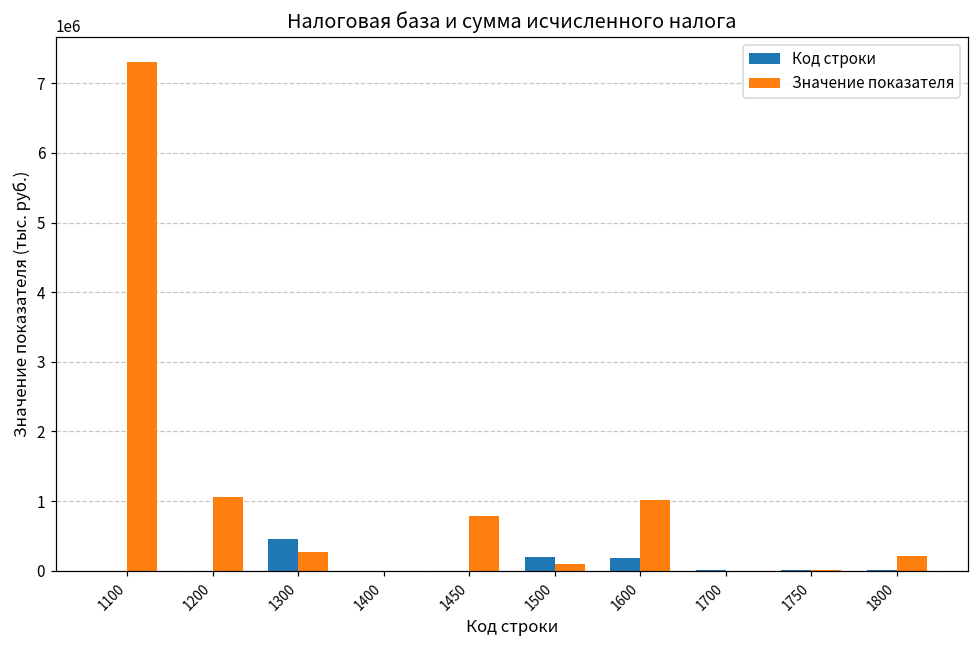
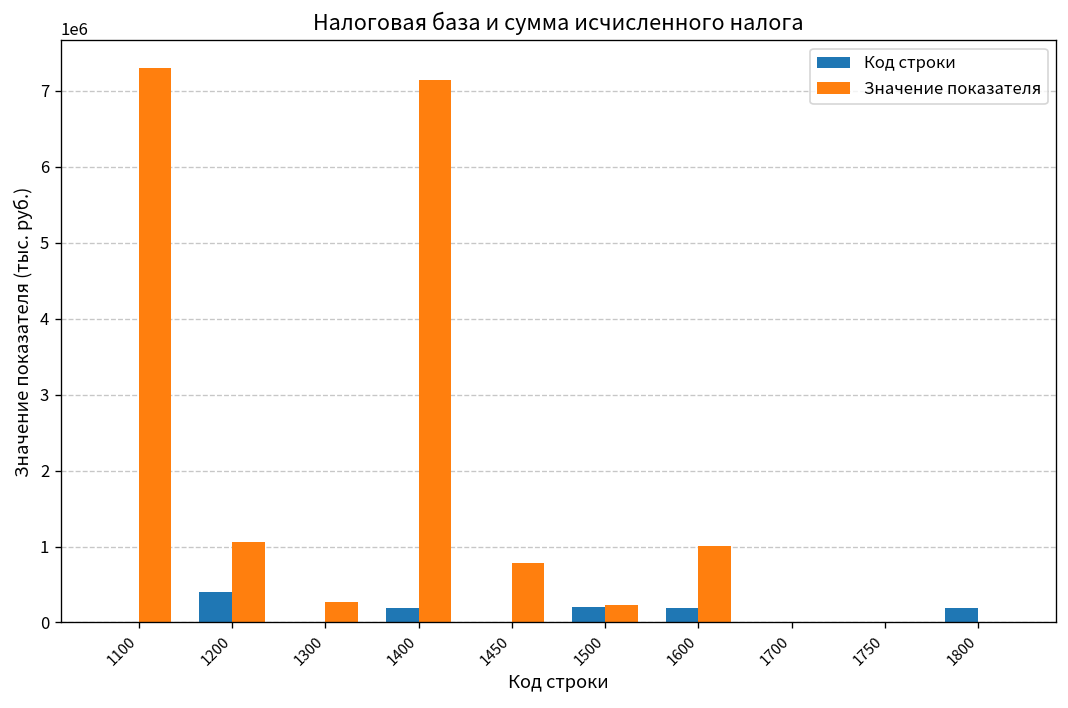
  {
    "Код строки": {
-     "1200": 0,
-     "1300": 500000,
-     "1400": 0,
+     "1200": 400000,
+     "1300": 0,
+     "1400": 200000,
      "1500": 200000,
      "1600": 200000,
-     "1800": 0
+     "1800": 200000
    },
    "Значение показателя": {
      "1100": 7300000,
      "1200": 1100000,
      "1300": 300000,
-     "1400": 0,
+     "1400": 7100000,
      "1450": 800000,
-     "1500": 100000,
+     "1500": 200000,
      "1600": 1000000,
      "1700": 0,
-     "1800": 200000
+     "1800": 0
    }
  }
